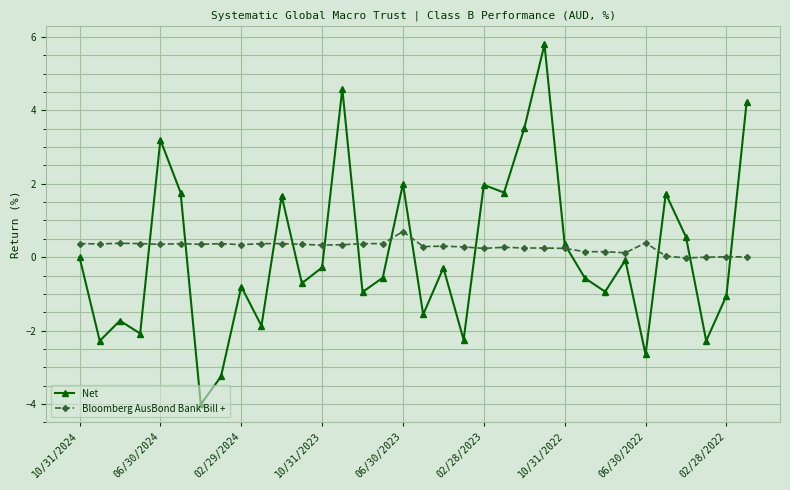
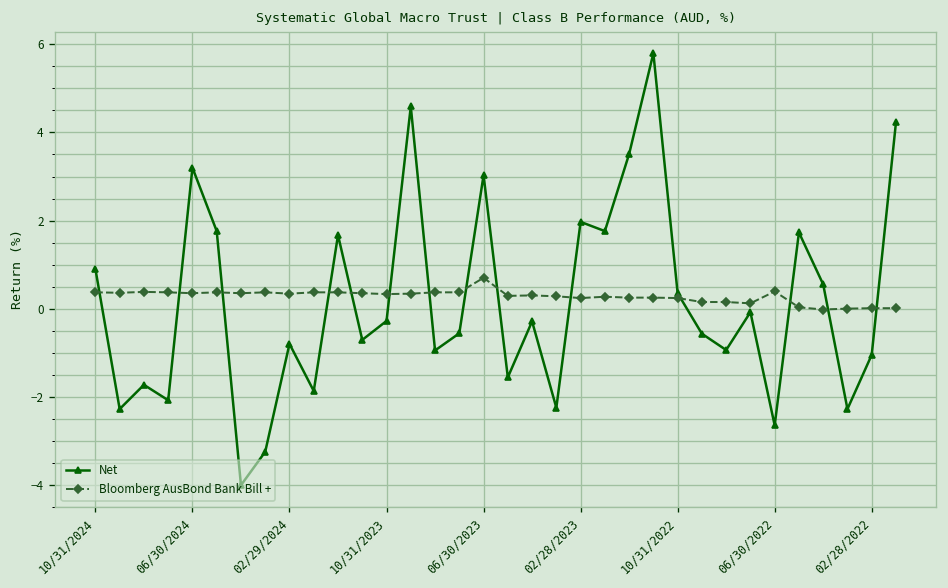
  {
    "Net": {
-     "10/31/2024": 0.0,
+     "10/31/2024": 0.9,
      "06/30/2024": 3.2,
      "02/29/2024": -0.8,
      "10/31/2023": -0.3,
-     "06/30/2023": 2.0,
+     "06/30/2023": 3.0,
      "02/28/2023": 2.0,
      "10/31/2022": 0.4,
      "06/30/2022": -2.7,
      "02/28/2022": -1.1
    },
    "Bloomberg AusBond Bank Bill +": {
      "10/31/2024": 0.4,
      "06/30/2024": 0.4,
      "02/29/2024": 0.3,
      "10/31/2023": 0.3,
      "06/30/2023": 0.7,
      "02/28/2023": 0.2,
      "10/31/2022": 0.2,
      "06/30/2022": 0.4,
      "02/28/2022": 0.0
    }
  }
